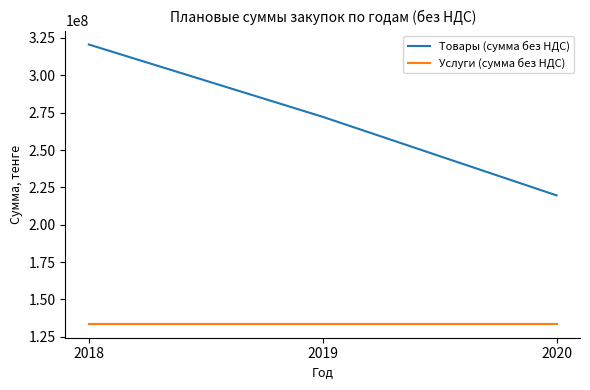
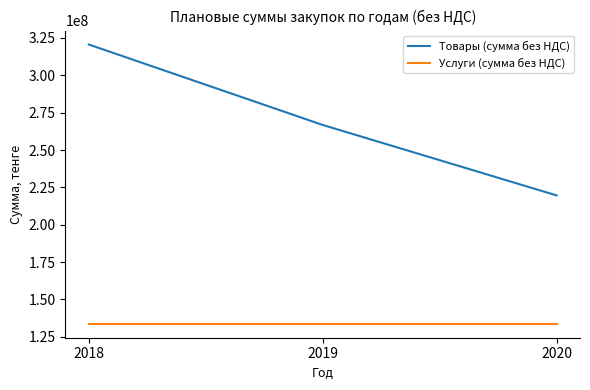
  {
    "Товары (сумма без НДС)": {
      "2018": 321000000,
-     "2019": 272000000,
+     "2019": 267000000,
      "2020": 220000000
    },
    "Услуги (сумма без НДС)": {
      "2018": 134000000,
      "2019": 134000000,
      "2020": 134000000
    }
  }
